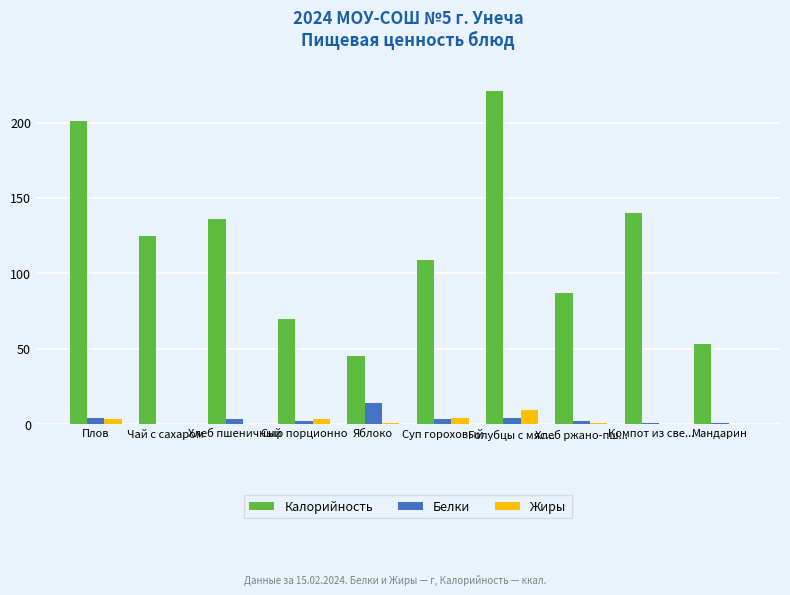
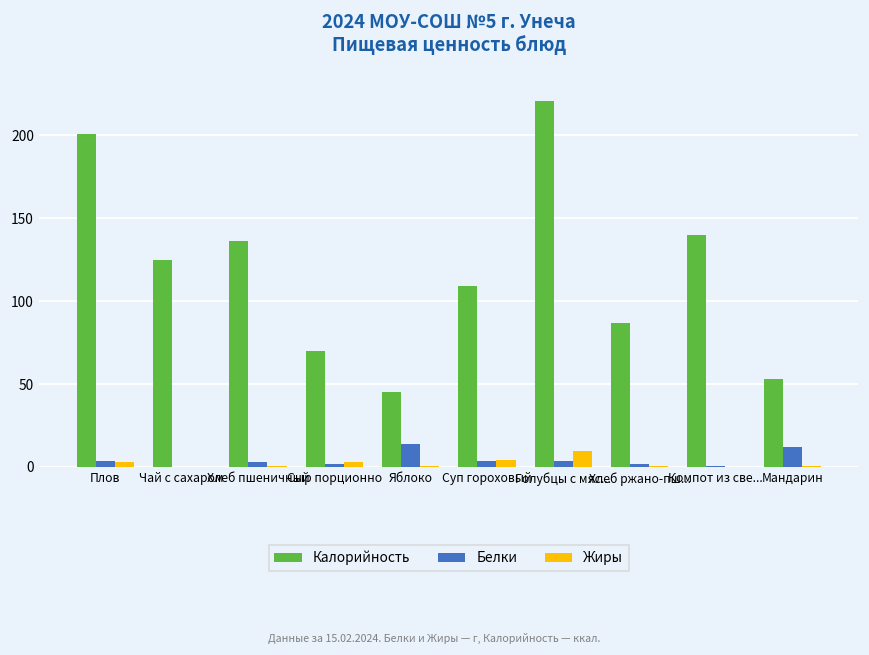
  {
    "Белки": {
      "Плов": 4,
      "Яблоко": 14,
-     "Мандарин": 1
+     "Мандарин": 12
    }
  }
